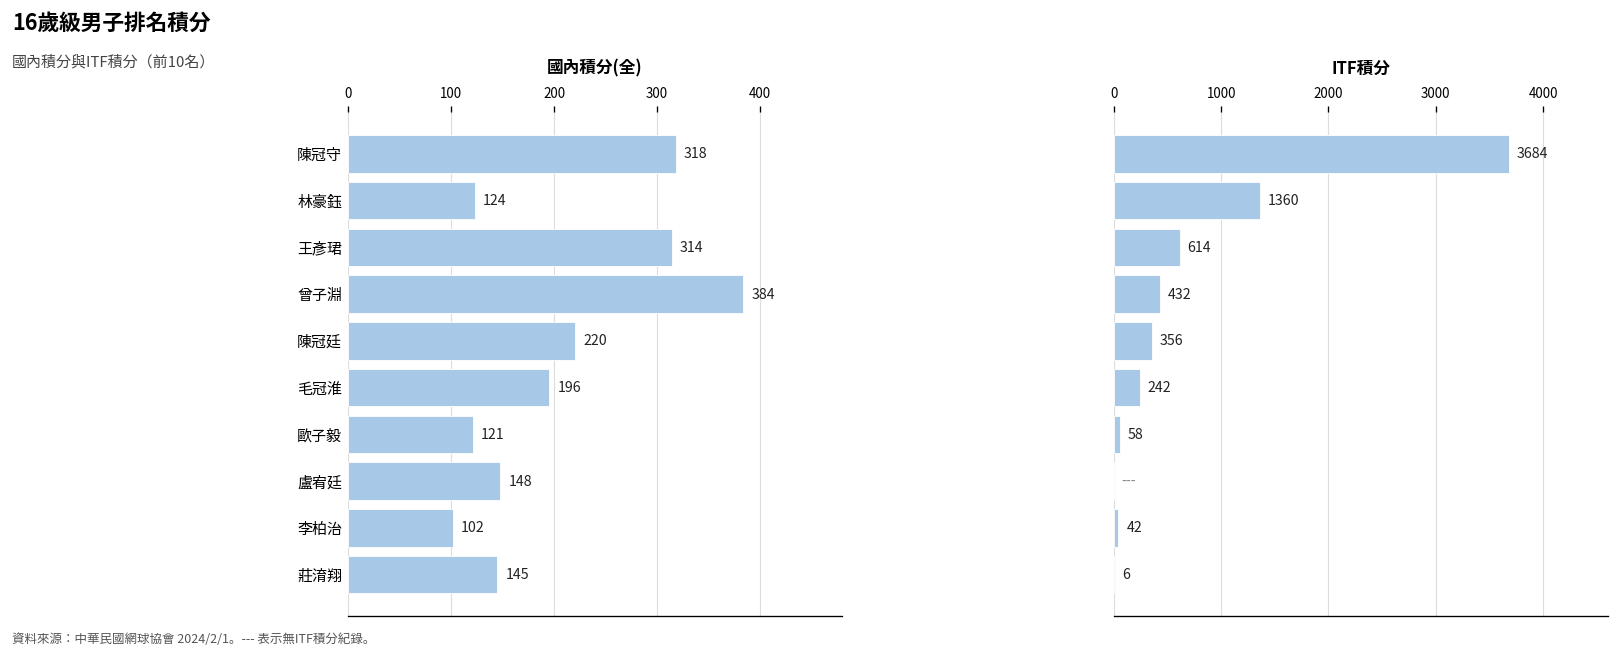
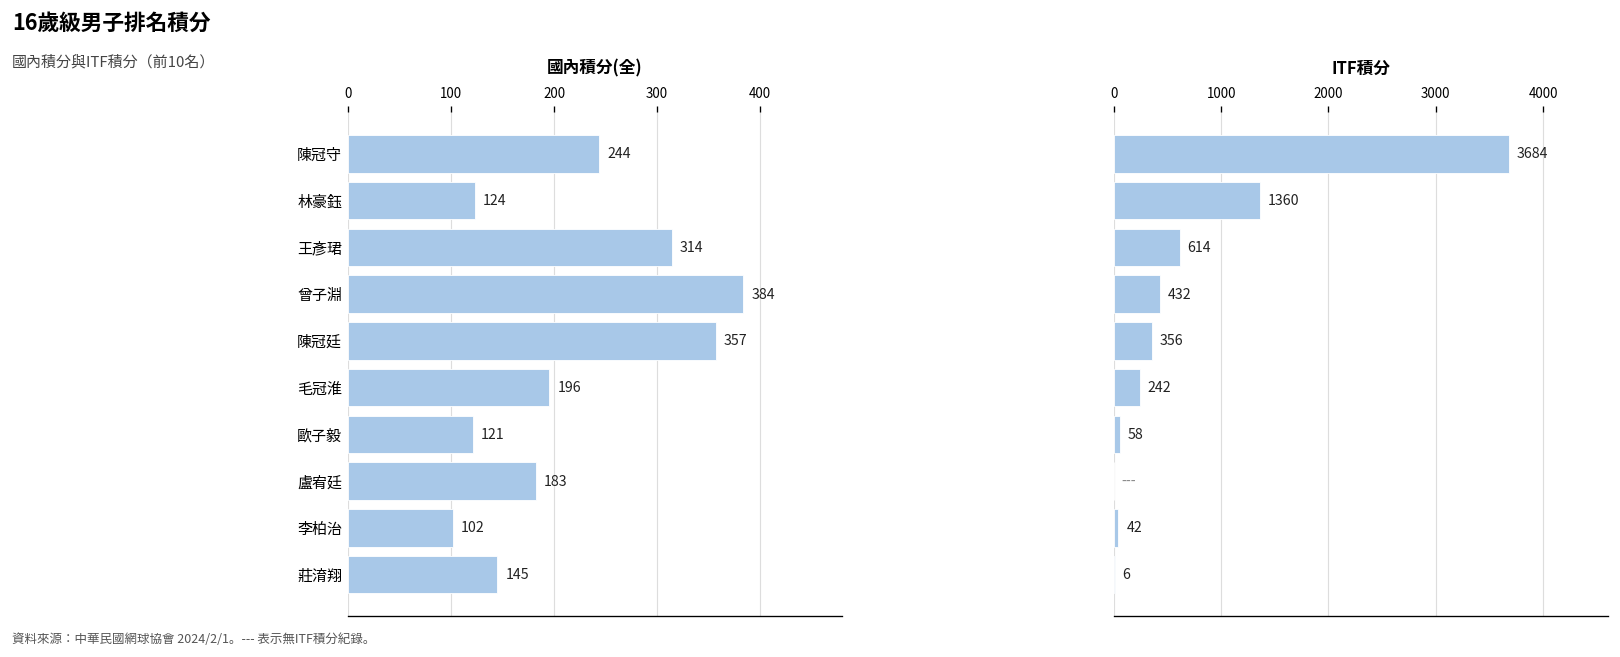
  {
    "國內積分(全)": {
-     "陳冠守": 318,
+     "陳冠守": 244,
      "林豪鈺": 124,
      "王彥珺": 314,
      "曾子淵": 384,
-     "陳冠廷": 220,
+     "陳冠廷": 357,
      "毛冠淮": 196,
      "歐子毅": 121,
-     "盧宥廷": 148,
+     "盧宥廷": 183,
      "李柏治": 102,
      "莊淯翔": 145
    }
  }
